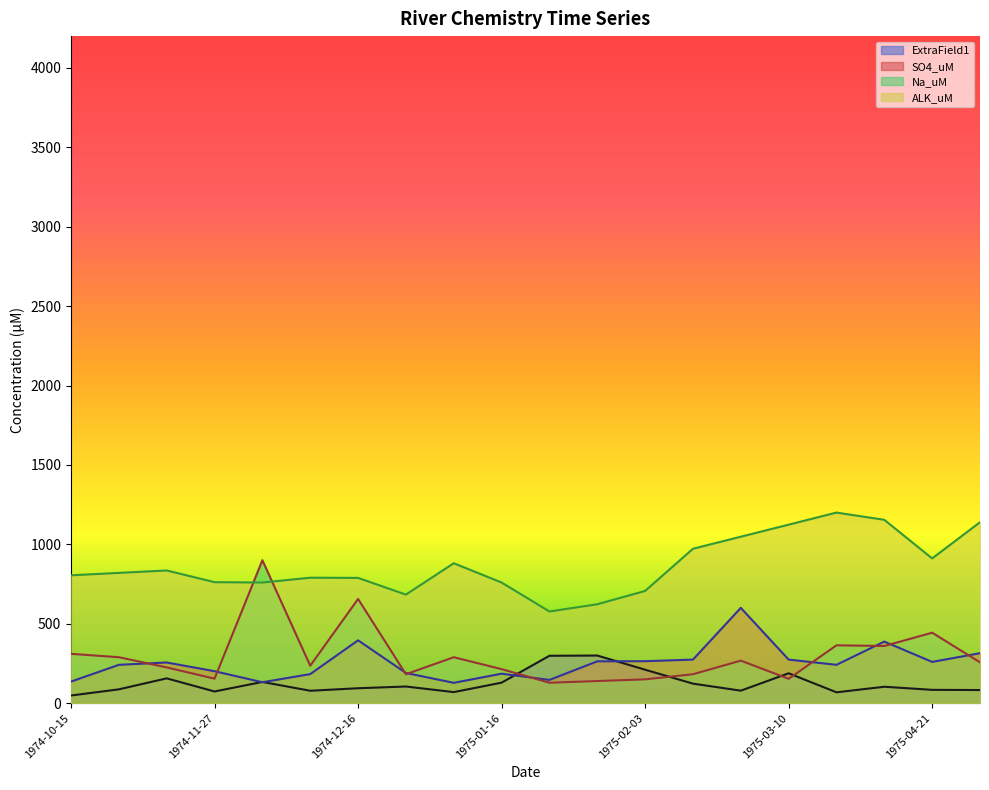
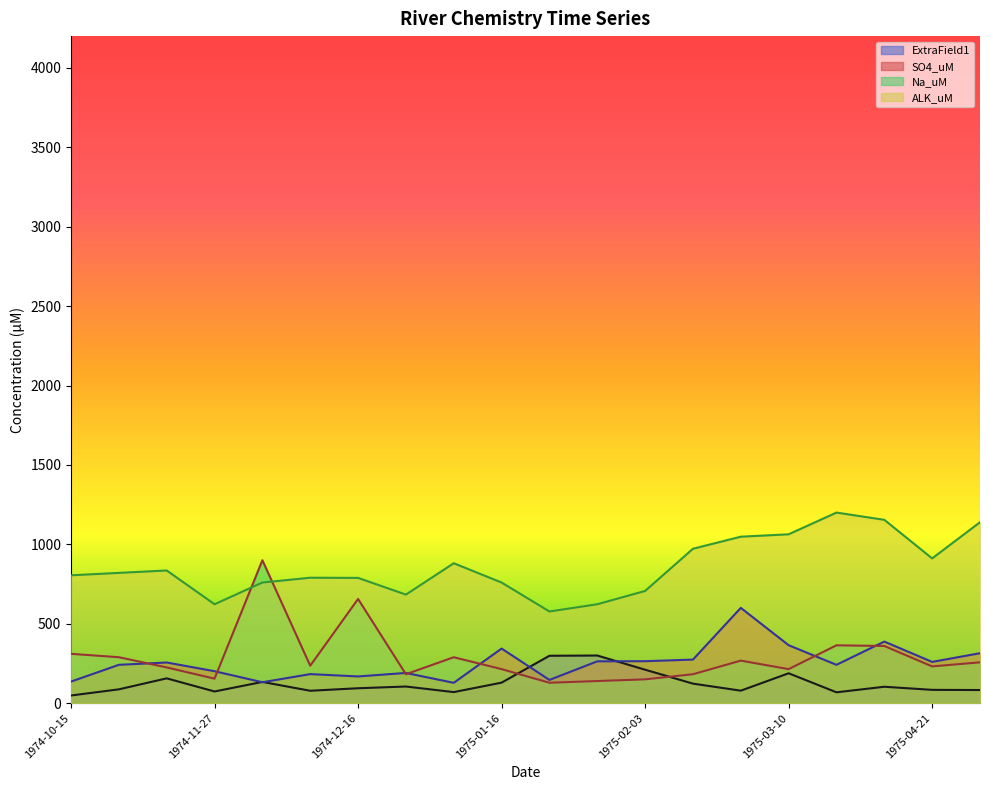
  {
    "ExtraField1": {
      "1974-10-15": 50,
      "1974-11-27": 70,
      "1974-12-16": 90,
      "1975-01-16": 130,
      "1975-02-03": 210,
      "1975-03-10": 190,
      "1975-04-21": 80
    },
    "SO4_uM": {
      "1974-10-15": 140,
      "1974-11-27": 200,
-     "1974-12-16": 400,
-     "1975-01-16": 190,
+     "1974-12-16": 170,
+     "1975-01-16": 340,
      "1975-02-03": 260,
-     "1975-03-10": 270,
+     "1975-03-10": 360,
      "1975-04-21": 260
    },
    "Na_uM": {
      "1974-10-15": 310,
      "1974-11-27": 150,
      "1974-12-16": 660,
      "1975-01-16": 210,
      "1975-02-03": 150,
-     "1975-03-10": 150,
-     "1975-04-21": 440
+     "1975-03-10": 210,
+     "1975-04-21": 230
    },
    "ALK_uM": {
      "1974-10-15": 810,
-     "1974-11-27": 760,
+     "1974-11-27": 620,
      "1974-12-16": 790,
      "1975-01-16": 760,
      "1975-02-03": 710,
-     "1975-03-10": 1120,
+     "1975-03-10": 1060,
      "1975-04-21": 910
    }
  }
